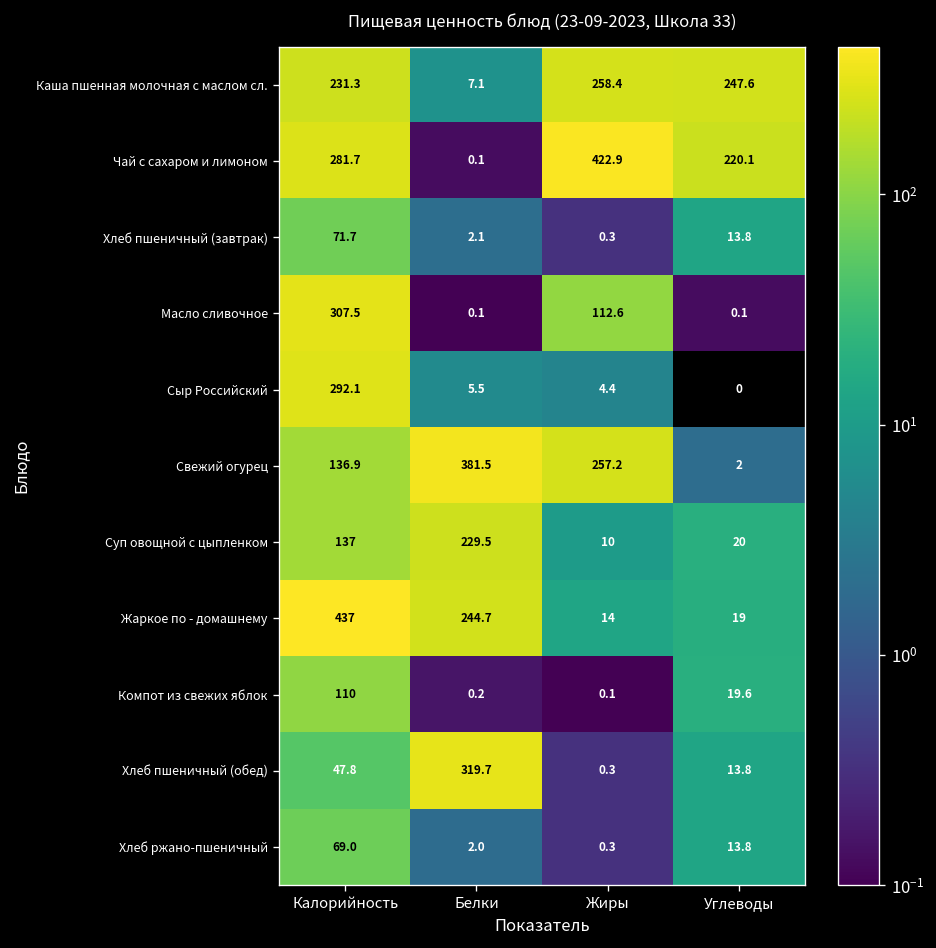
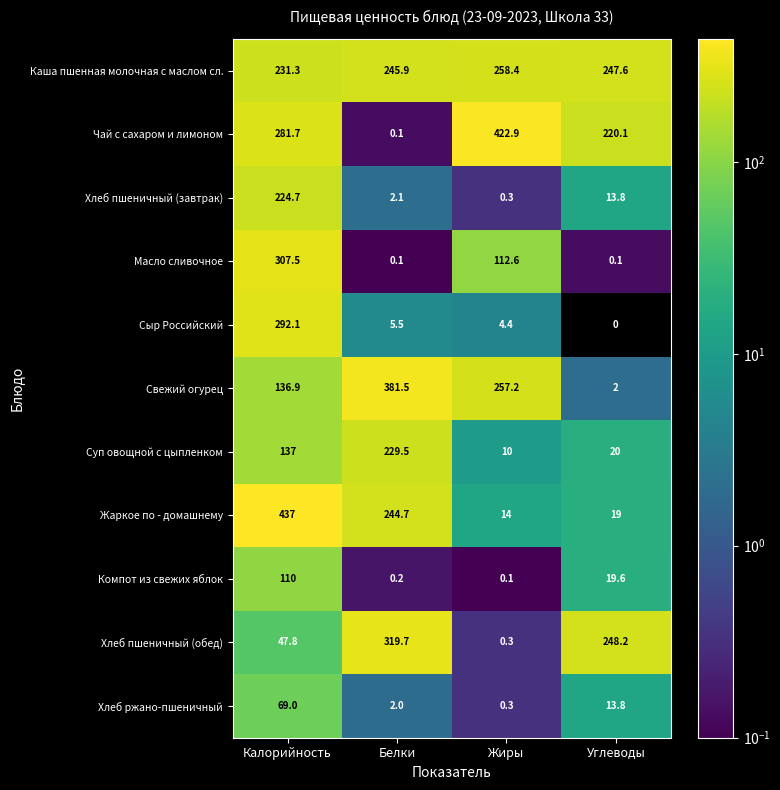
  {
    "Каша пшенная молочная с маслом сл.": {
      "Калорийность": 231.3,
-     "Белки": 7.1,
+     "Белки": 245.9,
      "Жиры": 258.4,
      "Углеводы": 247.6
    },
    "Чай с сахаром и лимоном": {
      "Калорийность": 281.7,
      "Белки": 0.1,
      "Жиры": 422.9,
      "Углеводы": 220.1
    },
    "Хлеб пшеничный (завтрак)": {
-     "Калорийность": 71.7,
+     "Калорийность": 224.7,
      "Белки": 2.1,
      "Жиры": 0.3,
      "Углеводы": 13.8
    },
    "Масло сливочное": {
      "Калорийность": 307.5,
      "Белки": 0.1,
      "Жиры": 112.6,
      "Углеводы": 0.1
    },
    "Сыр Российский": {
      "Калорийность": 292.1,
      "Белки": 5.5,
      "Жиры": 4.4,
      "Углеводы": 0
    },
    "Свежий огурец": {
      "Калорийность": 136.9,
      "Белки": 381.5,
      "Жиры": 257.2,
      "Углеводы": 2
    },
    "Суп овощной с цыпленком": {
      "Калорийность": 137,
      "Белки": 229.5,
      "Жиры": 10,
      "Углеводы": 20
    },
    "Жаркое по - домашнему": {
      "Калорийность": 437,
      "Белки": 244.7,
      "Жиры": 14,
      "Углеводы": 19
    },
    "Компот из свежих яблок": {
      "Калорийность": 110,
      "Белки": 0.2,
      "Жиры": 0.1,
      "Углеводы": 19.6
    },
    "Хлеб пшеничный (обед)": {
      "Калорийность": 47.8,
      "Белки": 319.7,
      "Жиры": 0.3,
-     "Углеводы": 13.8
+     "Углеводы": 248.2
    },
    "Хлеб ржано-пшеничный": {
      "Калорийность": 69.0,
      "Белки": 2.0,
      "Жиры": 0.3,
      "Углеводы": 13.8
    }
  }
